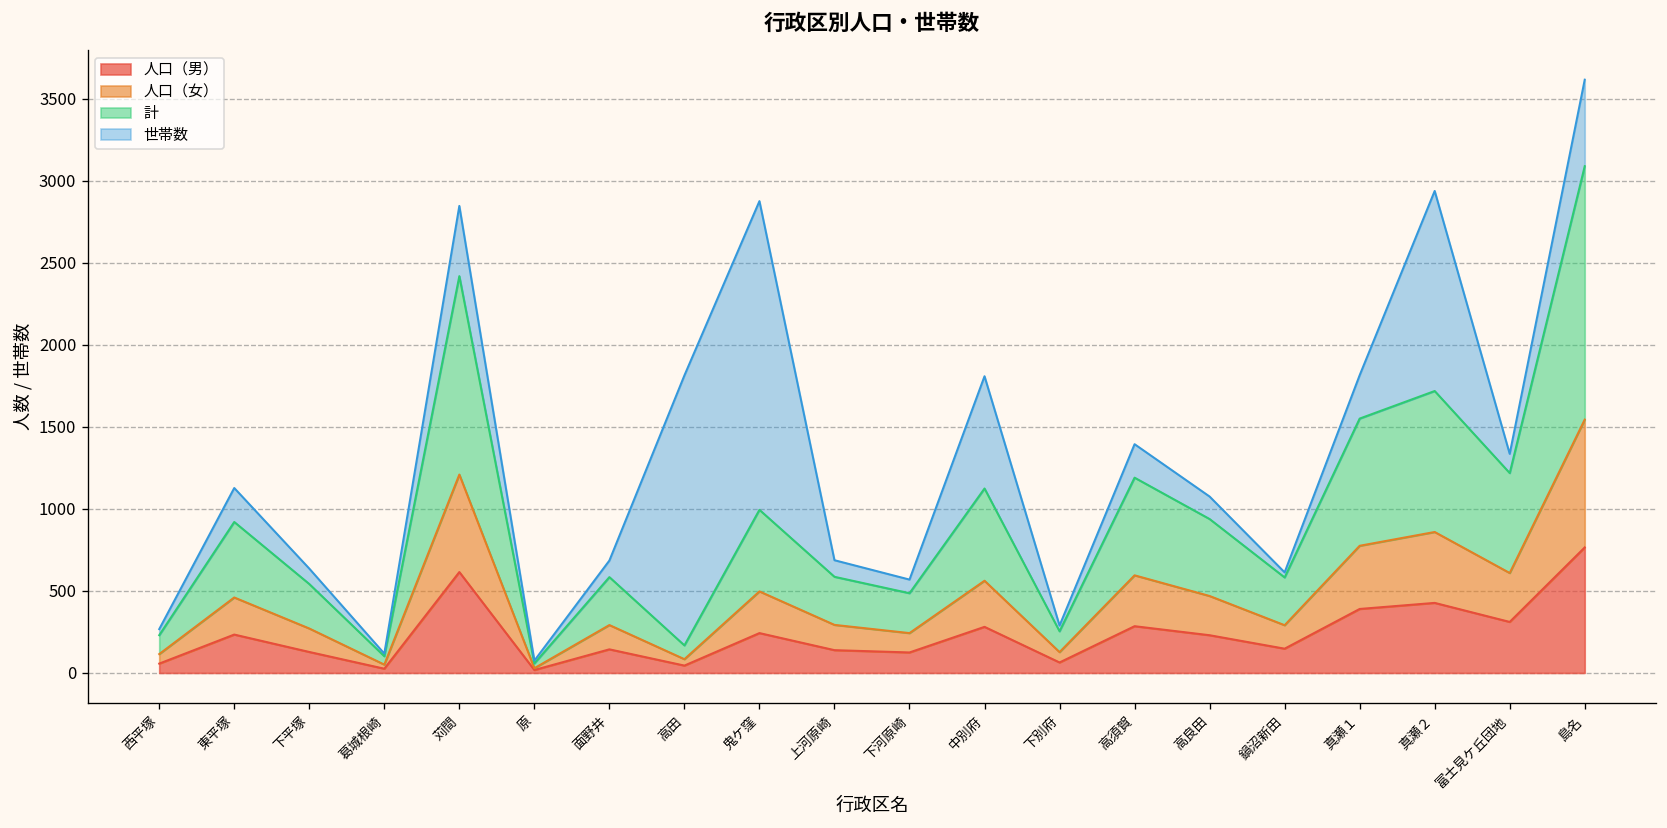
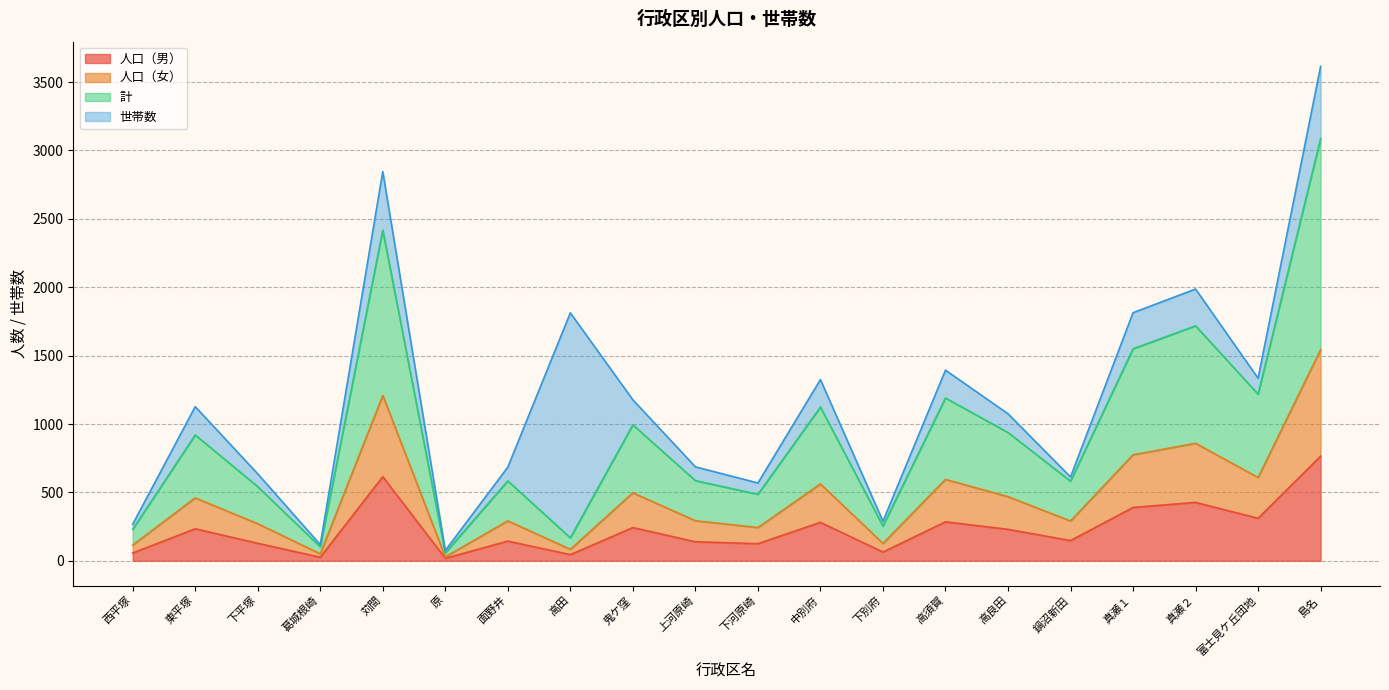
  {
    "計": {
      "西平塚": 120,
      "東平塚": 460,
      "下平塚": 270,
      "苅間": 1210,
      "面野井": 290,
      "高田": 80,
      "鬼ケ窪": 500,
      "上河原崎": 290,
      "下河原崎": 240,
      "中別府": 560,
      "下別府": 130,
      "高須賀": 600,
      "高良田": 470,
      "鍋沼新田": 290,
      "真瀬１": 780,
      "真瀬２": 860,
      "富士見ケ丘団地": 610,
      "島名": 1540
    },
    "世帯数": {
      "西平塚": 40,
      "東平塚": 210,
      "下平塚": 90,
      "苅間": 430,
      "面野井": 100,
      "高田": 1650,
-     "鬼ケ窪": 1880,
+     "鬼ケ窪": 180,
      "上河原崎": 100,
      "下河原崎": 80,
-     "中別府": 680,
+     "中別府": 200,
      "下別府": 40,
      "高須賀": 200,
      "高良田": 140,
      "鍋沼新田": 30,
      "真瀬１": 260,
-     "真瀬２": 1220,
+     "真瀬２": 270,
      "富士見ケ丘団地": 120,
      "島名": 530
    }
  }
